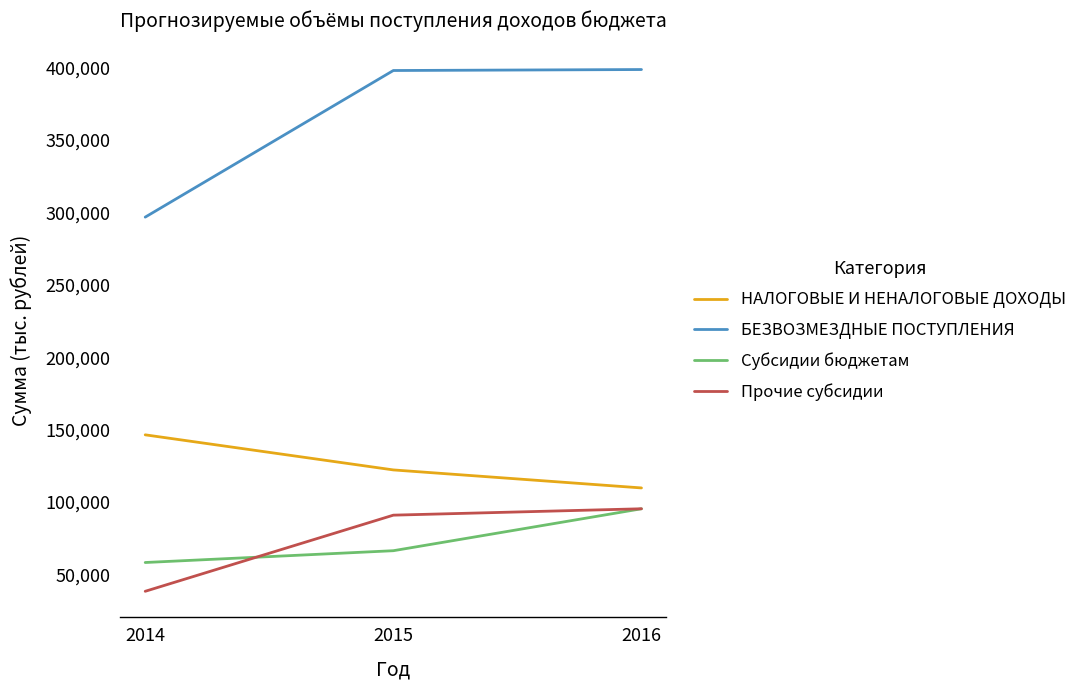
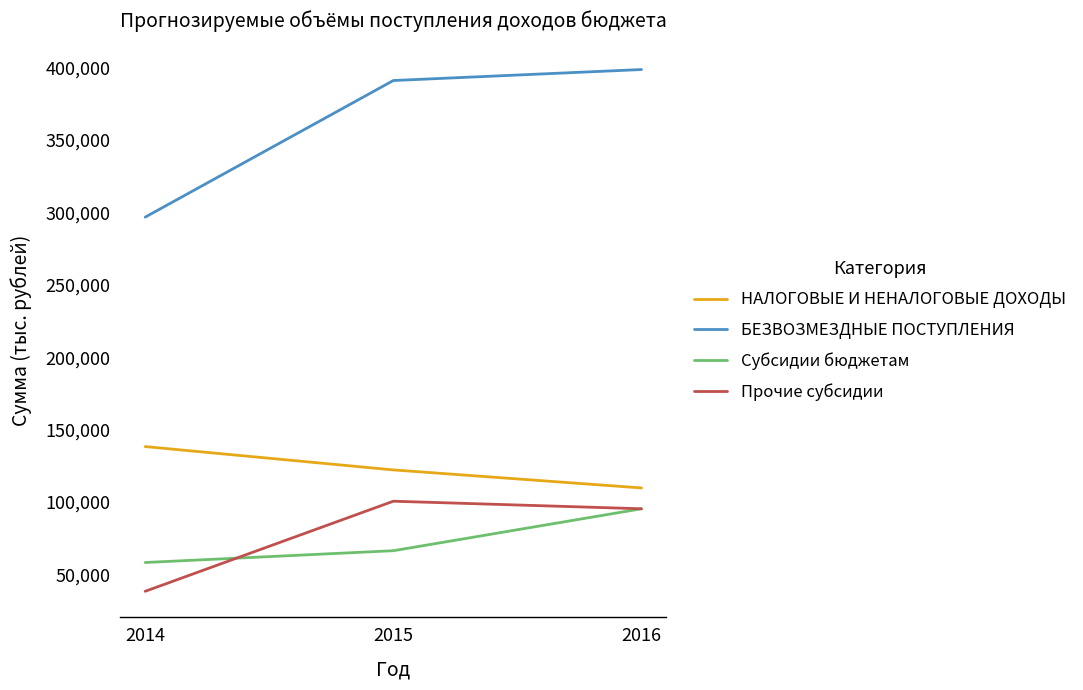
  {
    "НАЛОГОВЫЕ И НЕНАЛОГОВЫЕ ДОХОДЫ": {
-     "2014": "146,000",
+     "2014": "138,000",
      "2015": "122,000",
      "2016": "110,000"
    },
    "БЕЗВОЗМЕЗДНЫЕ ПОСТУПЛЕНИЯ": {
      "2014": "297,000",
-     "2015": "398,000",
+     "2015": "391,000",
      "2016": "399,000"
    },
    "Субсидии бюджетам": {
      "2014": "58,000",
      "2015": "66,000"
    },
    "Прочие субсидии": {
      "2014": "38,000",
-     "2015": "91,000"
+     "2015": "101,000"
    }
  }
